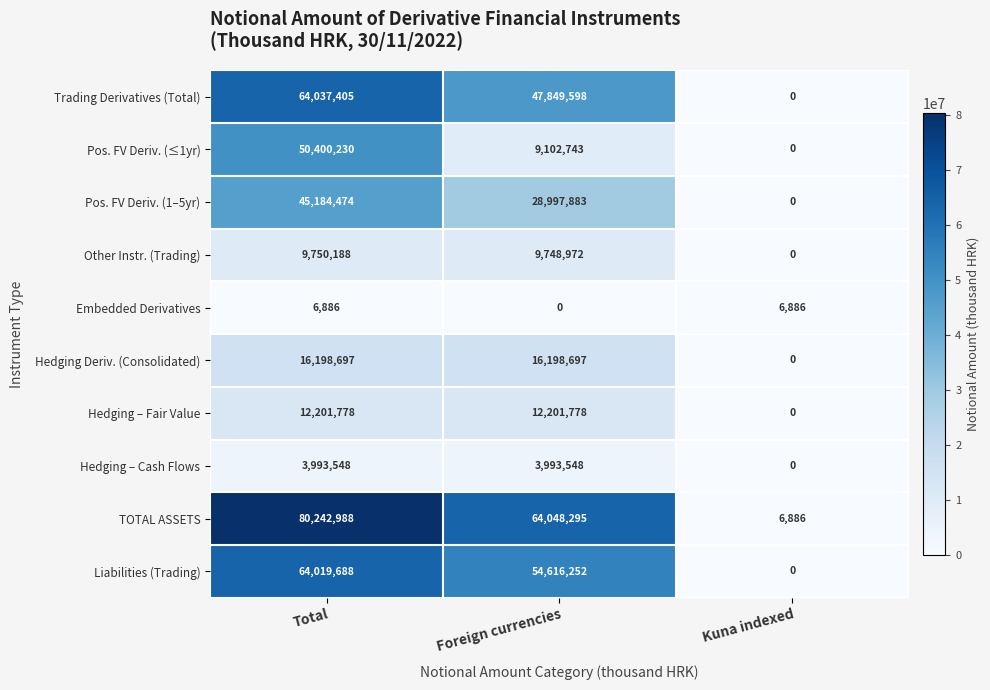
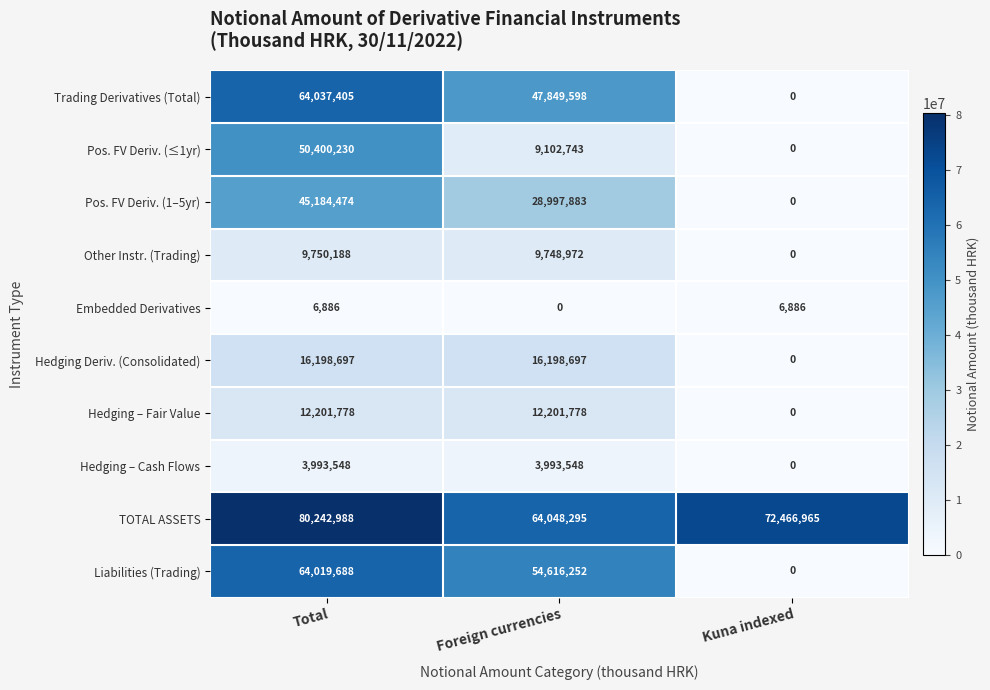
  {
    "Trading Derivatives (Total)": {
      "Total": "64,037,405",
      "Foreign currencies": "47,849,598",
      "Kuna indexed": "0"
    },
    "Pos. FV Deriv. (≤1yr)": {
      "Total": "50,400,230",
      "Foreign currencies": "9,102,743",
      "Kuna indexed": "0"
    },
    "Pos. FV Deriv. (1–5yr)": {
      "Total": "45,184,474",
      "Foreign currencies": "28,997,883",
      "Kuna indexed": "0"
    },
    "Other Instr. (Trading)": {
      "Total": "9,750,188",
      "Foreign currencies": "9,748,972",
      "Kuna indexed": "0"
    },
    "Embedded Derivatives": {
      "Total": "6,886",
      "Foreign currencies": "0",
      "Kuna indexed": "6,886"
    },
    "Hedging Deriv. (Consolidated)": {
      "Total": "16,198,697",
      "Foreign currencies": "16,198,697",
      "Kuna indexed": "0"
    },
    "Hedging – Fair Value": {
      "Total": "12,201,778",
      "Foreign currencies": "12,201,778",
      "Kuna indexed": "0"
    },
    "Hedging – Cash Flows": {
      "Total": "3,993,548",
      "Foreign currencies": "3,993,548",
      "Kuna indexed": "0"
    },
    "TOTAL ASSETS": {
      "Total": "80,242,988",
      "Foreign currencies": "64,048,295",
-     "Kuna indexed": "6,886"
+     "Kuna indexed": "72,466,965"
    },
    "Liabilities (Trading)": {
      "Total": "64,019,688",
      "Foreign currencies": "54,616,252",
      "Kuna indexed": "0"
    }
  }
